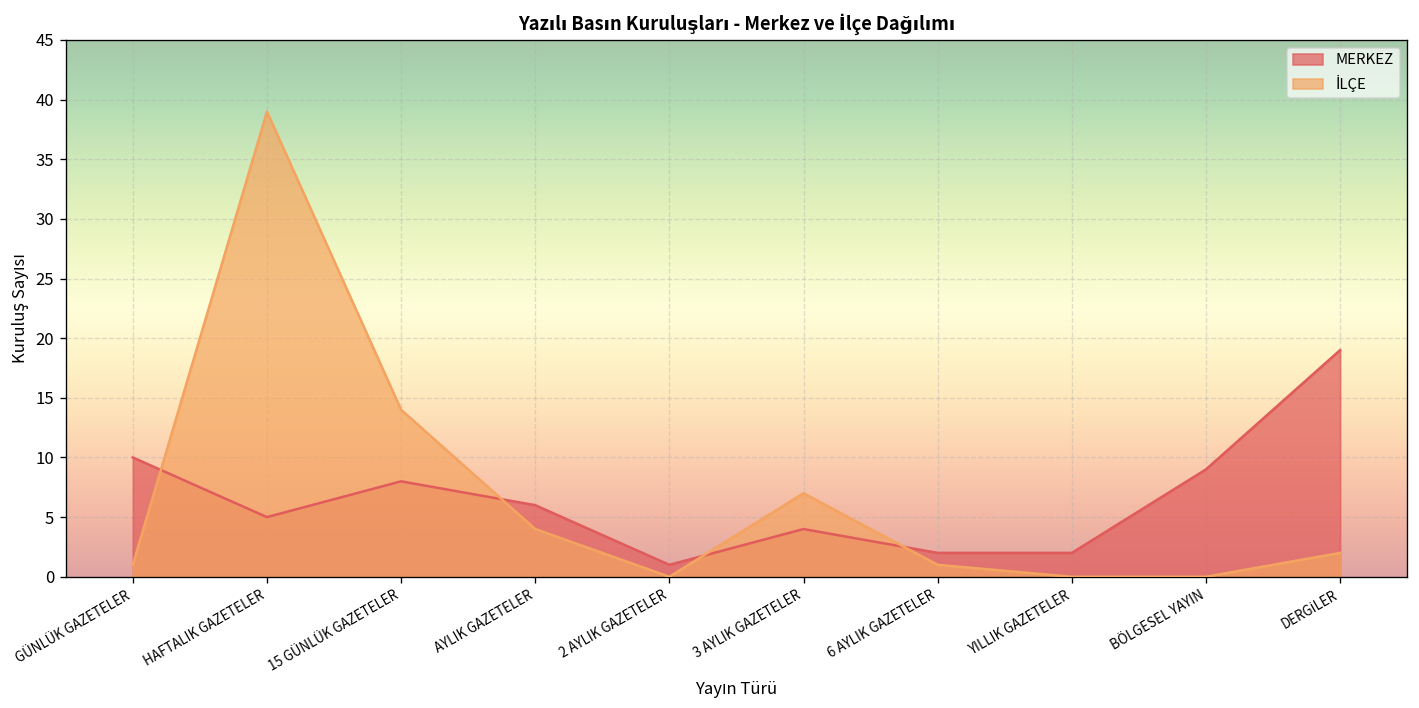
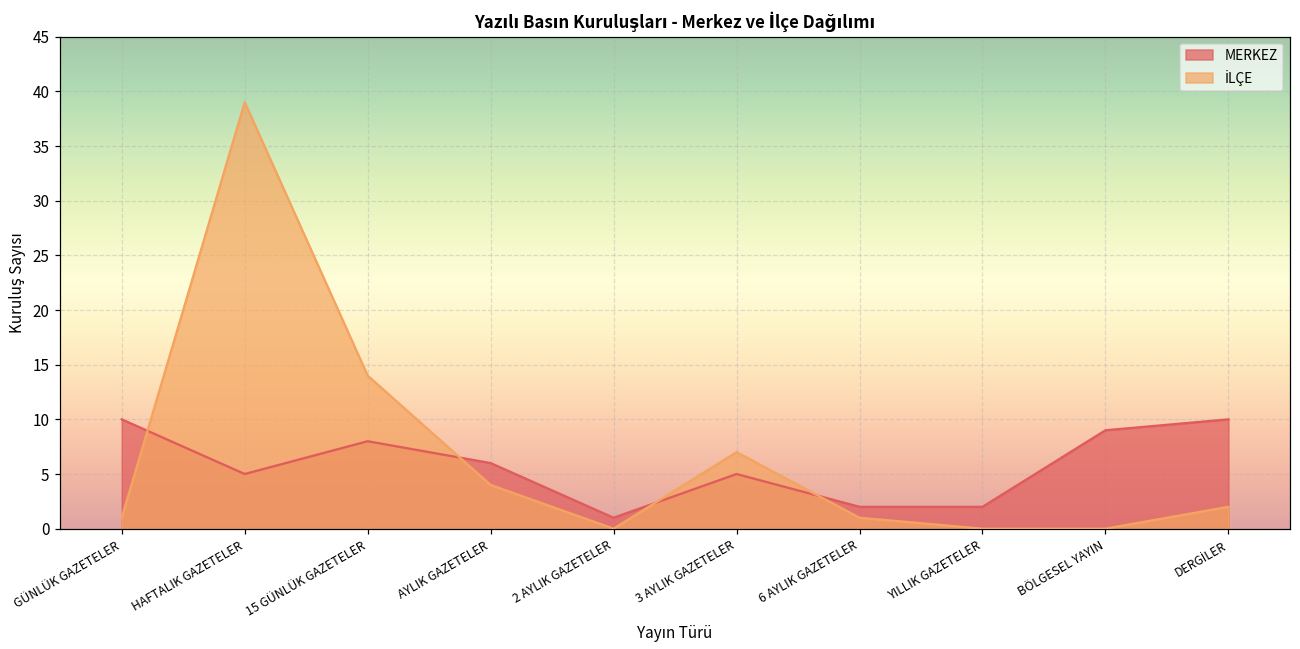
  {
    "MERKEZ": {
      "GÜNLÜK GAZETELER": 10,
      "HAFTALIK GAZETELER": 5,
      "15 GÜNLÜK GAZETELER": 8,
      "AYLIK GAZETELER": 6,
      "2 AYLIK GAZETELER": 1,
-     "3 AYLIK GAZETELER": 4,
+     "3 AYLIK GAZETELER": 5,
      "6 AYLIK GAZETELER": 2,
      "YILLIK GAZETELER": 2,
      "BÖLGESEL YAYIN": 9,
-     "DERGİLER": 19
+     "DERGİLER": 10
    },
    "İLÇE": {
      "GÜNLÜK GAZETELER": 1,
      "HAFTALIK GAZETELER": 39,
      "15 GÜNLÜK GAZETELER": 14,
      "AYLIK GAZETELER": 4,
      "2 AYLIK GAZETELER": 0,
      "3 AYLIK GAZETELER": 7,
      "6 AYLIK GAZETELER": 1,
      "YILLIK GAZETELER": 0,
      "BÖLGESEL YAYIN": 0,
      "DERGİLER": 2
    }
  }
